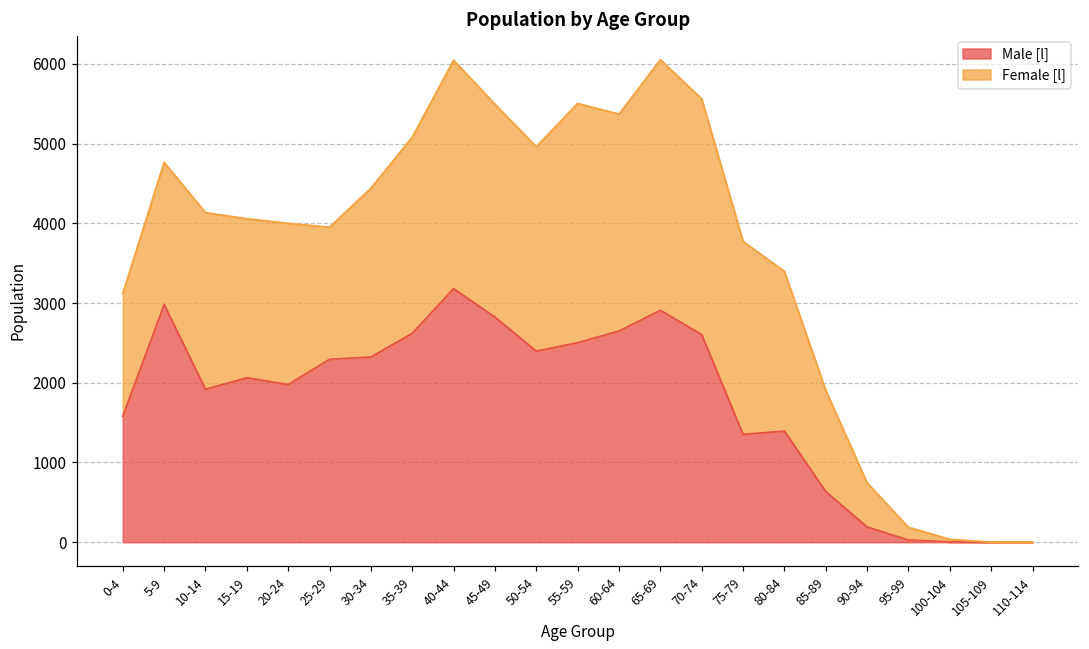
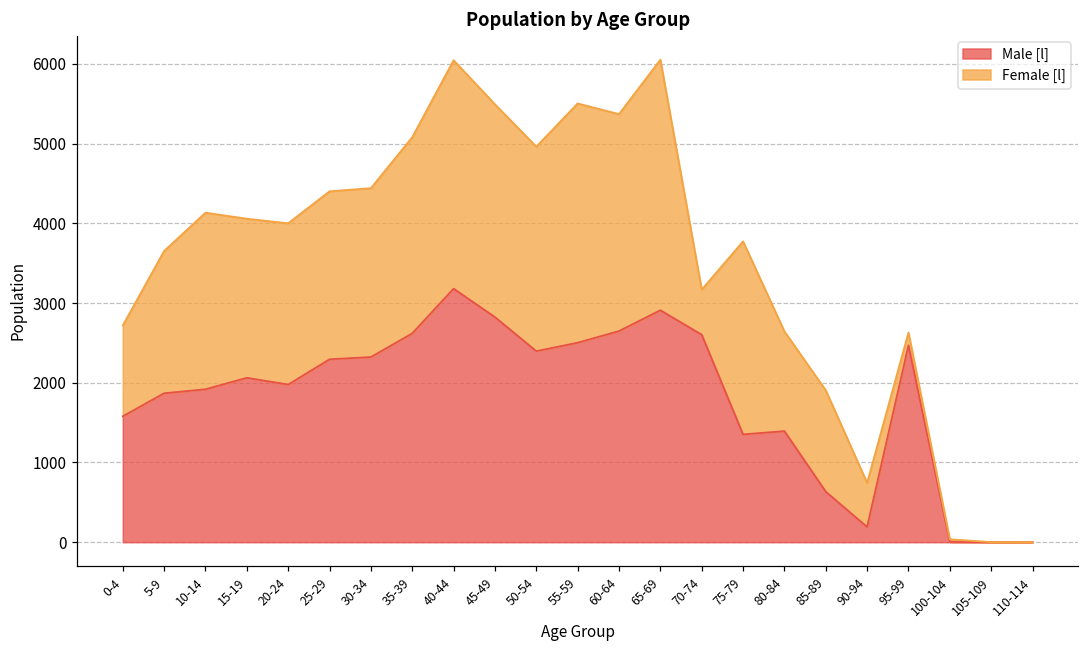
  {
    "Male [l]": {
      "0-4": 1600,
-     "5-9": 3000,
+     "5-9": 1900,
      "10-14": 1900,
      "15-19": 2100,
      "20-24": 2000,
      "25-29": 2300,
      "30-34": 2300,
      "35-39": 2600,
      "40-44": 3200,
      "45-49": 2800,
      "50-54": 2400,
      "55-59": 2500,
      "60-64": 2600,
      "65-69": 2900,
      "70-74": 2600,
      "75-79": 1400,
      "80-84": 1400,
      "85-89": 600,
      "90-94": 200,
-     "95-99": 0
+     "95-99": 2500
    },
    "Female [l]": {
-     "0-4": 1500,
+     "0-4": 1100,
      "5-9": 1800,
      "10-14": 2200,
      "15-19": 2000,
      "20-24": 2000,
-     "25-29": 1700,
+     "25-29": 2100,
      "30-34": 2100,
      "35-39": 2500,
      "40-44": 2900,
      "45-49": 2700,
      "50-54": 2600,
      "55-59": 3000,
      "60-64": 2700,
      "65-69": 3100,
-     "70-74": 3000,
+     "70-74": 600,
      "75-79": 2400,
-     "80-84": 2000,
+     "80-84": 1300,
      "85-89": 1300,
      "90-94": 600,
      "95-99": 200
    }
  }
